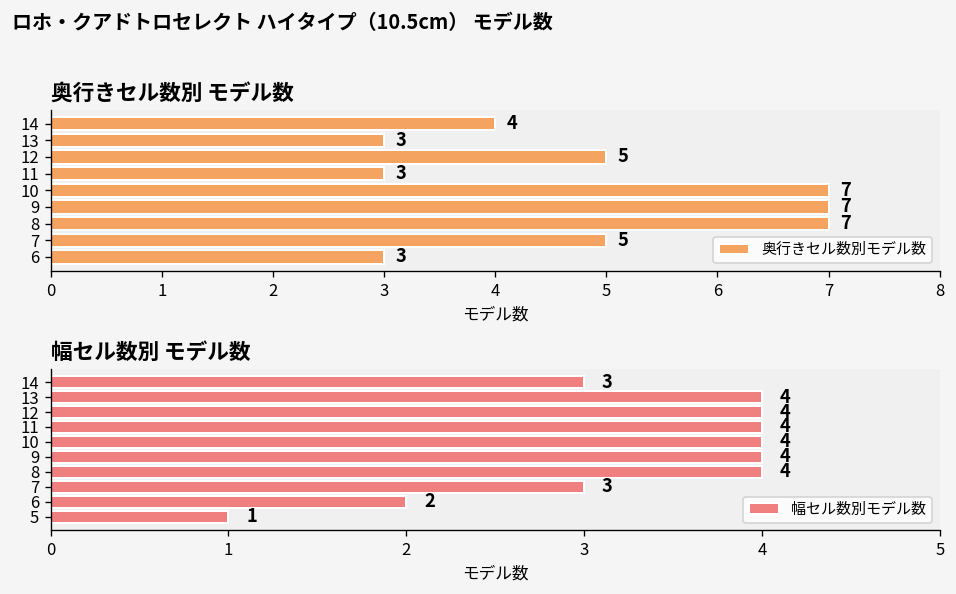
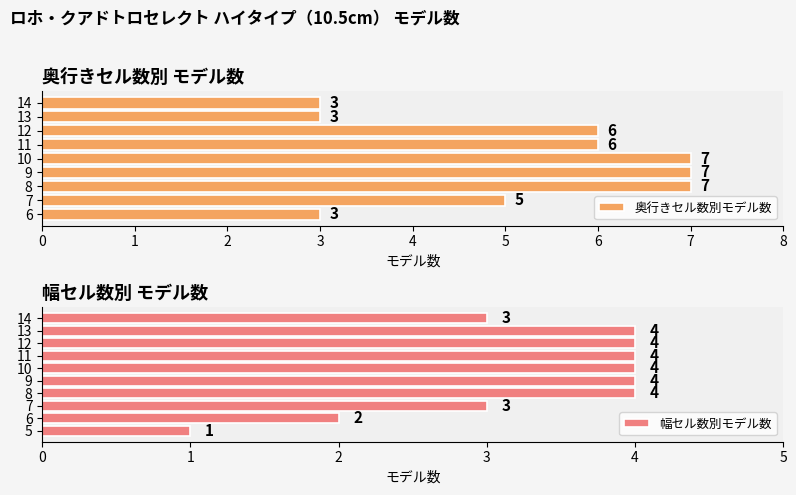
  {
    "奥行きセル数別 モデル数": {
-     "14": 4,
+     "14": 3,
      "13": 3,
-     "12": 5,
-     "11": 3,
+     "12": 6,
+     "11": 6,
      "10": 7,
      "9": 7,
      "8": 7,
      "7": 5,
      "6": 3
    },
    "幅セル数別 モデル数": {
      "14": 3,
      "7": 3,
      "6": 2,
      "5": 1
    }
  }
